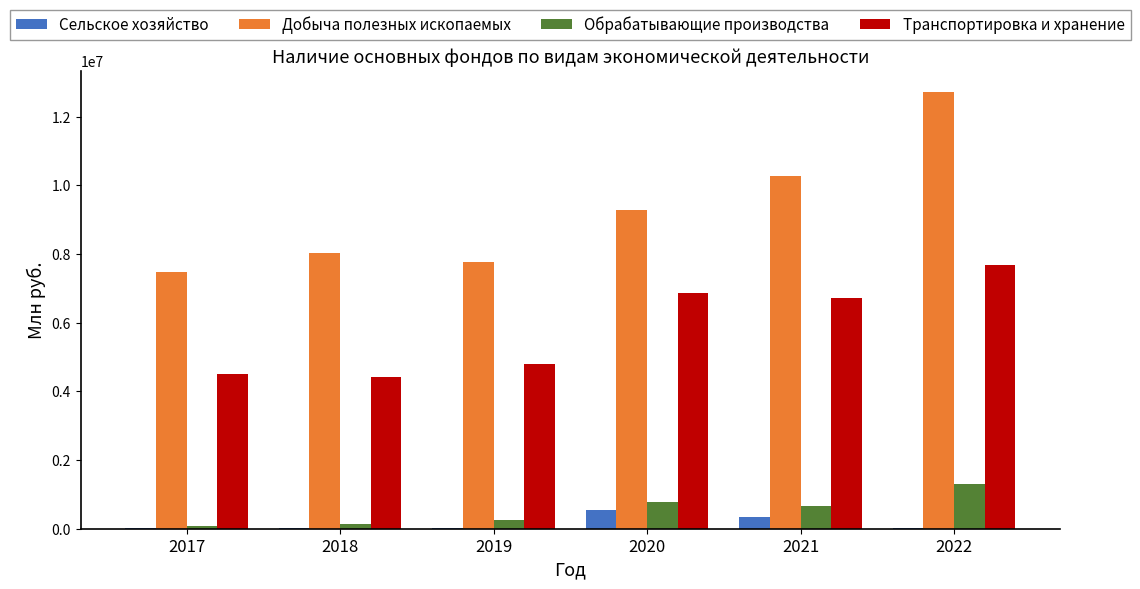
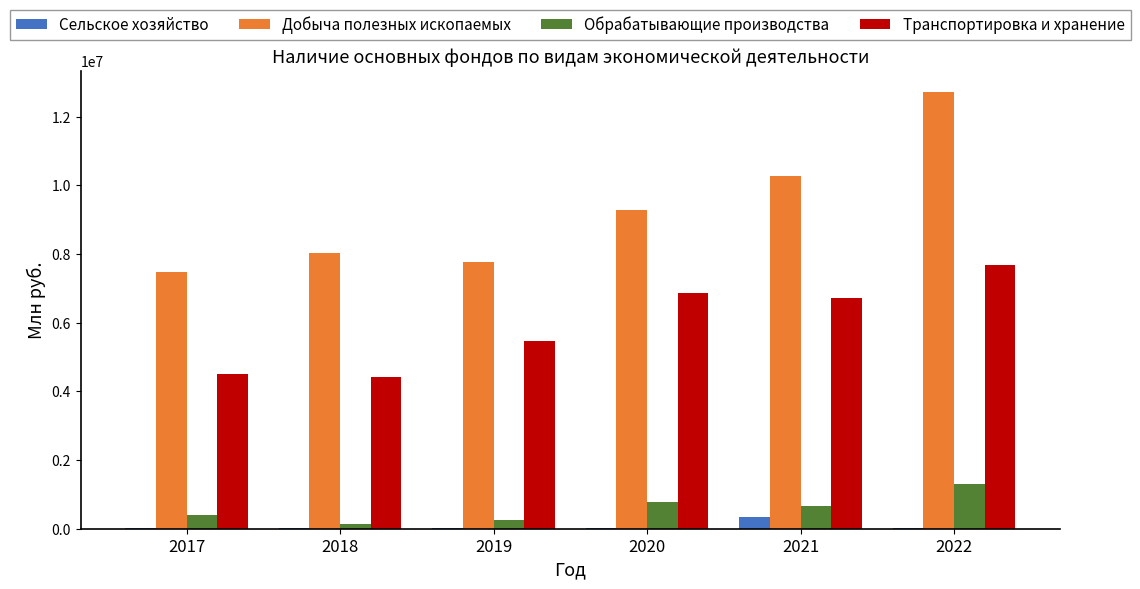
  {
    "Сельское хозяйство": {
-     "2020": 500000,
+     "2020": 0,
      "2021": 300000
    },
    "Добыча полезных ископаемых": {
      "2017": 7500000,
      "2018": 8000000,
      "2019": 7800000,
      "2020": 9300000,
      "2021": 10300000,
      "2022": 12700000
    },
    "Обрабатывающие производства": {
-     "2017": 100000,
+     "2017": 400000,
      "2018": 100000,
      "2019": 200000,
      "2020": 800000,
      "2021": 700000,
      "2022": 1300000
    },
    "Транспортировка и хранение": {
      "2017": 4500000,
      "2018": 4400000,
-     "2019": 4800000,
+     "2019": 5500000,
      "2020": 6900000,
      "2021": 6700000,
      "2022": 7700000
    }
  }
